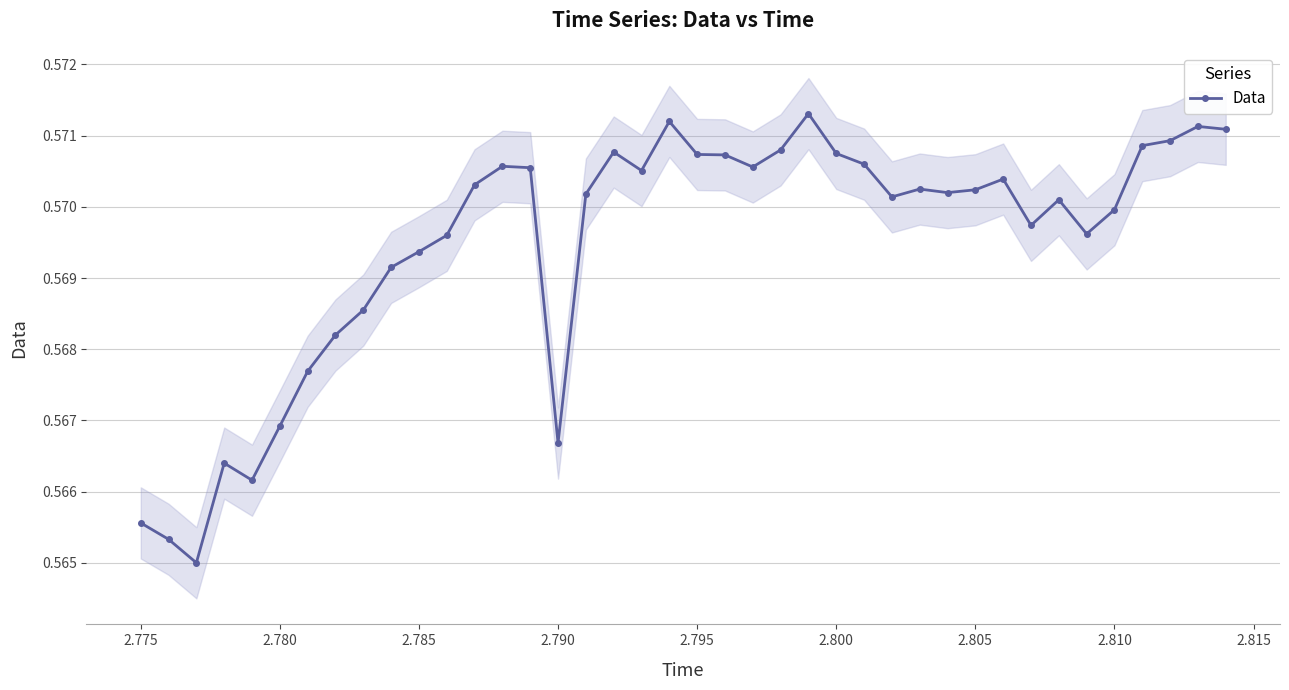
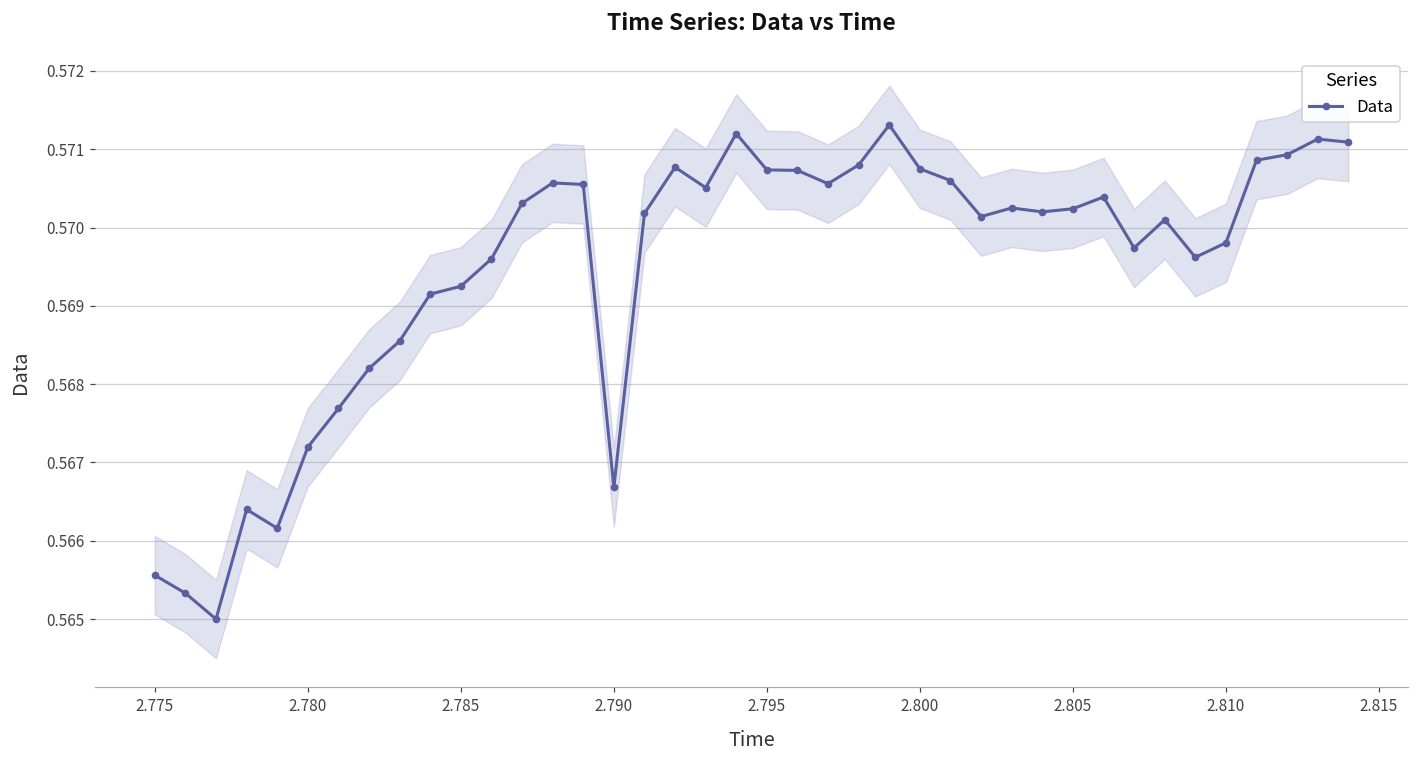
  {
    "Data": {
      "2.775": 0.5656,
-     "2.780": 0.5669,
-     "2.785": 0.5694,
+     "2.780": 0.5672,
+     "2.785": 0.5693,
      "2.790": 0.5667,
      "2.795": 0.5707,
      "2.800": 0.5708,
      "2.805": 0.5702,
-     "2.810": 0.5700
+     "2.810": 0.5698
    }
  }
